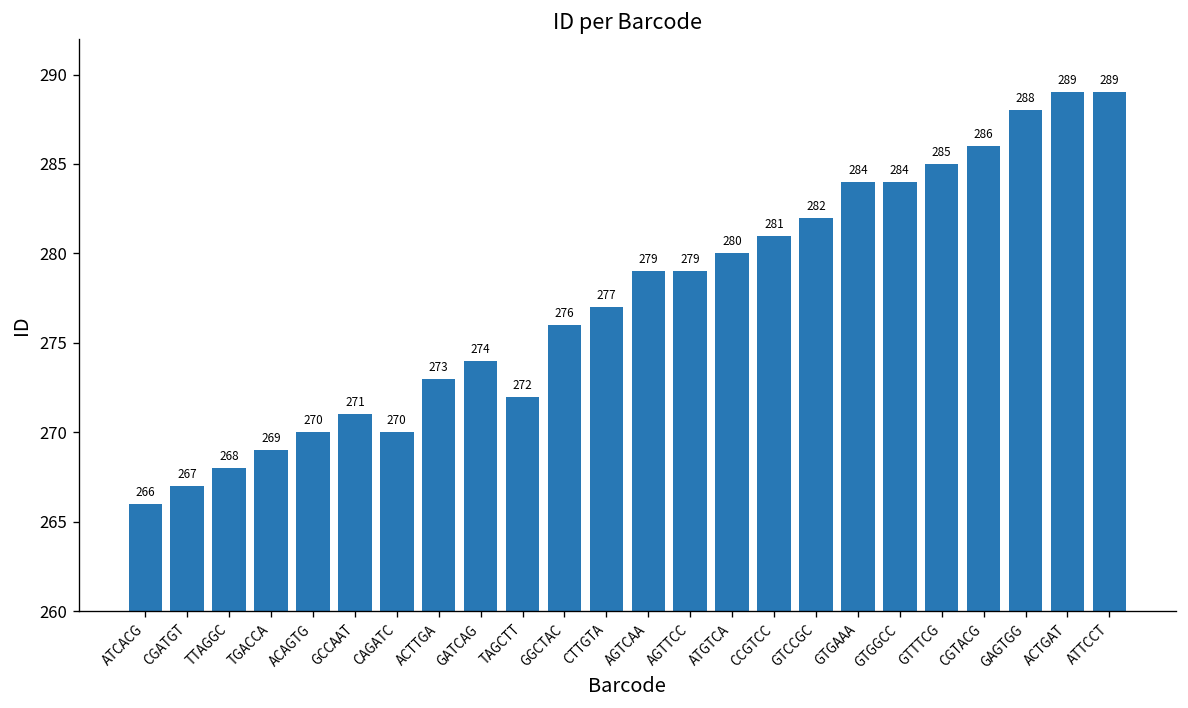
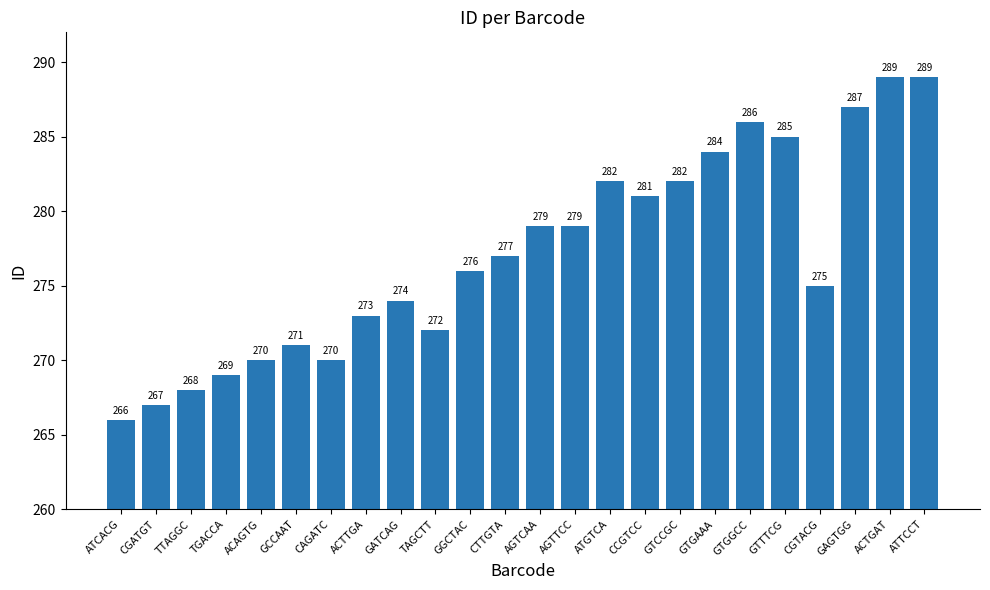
  {
    "ATCACG": 266,
    "CGATGT": 267,
    "TTAGGC": 268,
    "TGACCA": 269,
    "ACAGTG": 270,
    "GCCAAT": 271,
    "CAGATC": 270,
    "ACTTGA": 273,
    "GATCAG": 274,
    "TAGCTT": 272,
    "GGCTAC": 276,
    "CTTGTA": 277,
    "AGTCAA": 279,
    "AGTTCC": 279,
-   "ATGTCA": 280,
+   "ATGTCA": 282,
    "CCGTCC": 281,
    "GTCCGC": 282,
    "GTGAAA": 284,
-   "GTGGCC": 284,
+   "GTGGCC": 286,
    "GTTTCG": 285,
-   "CGTACG": 286,
-   "GAGTGG": 288,
+   "CGTACG": 275,
+   "GAGTGG": 287,
    "ACTGAT": 289,
    "ATTCCT": 289
  }
